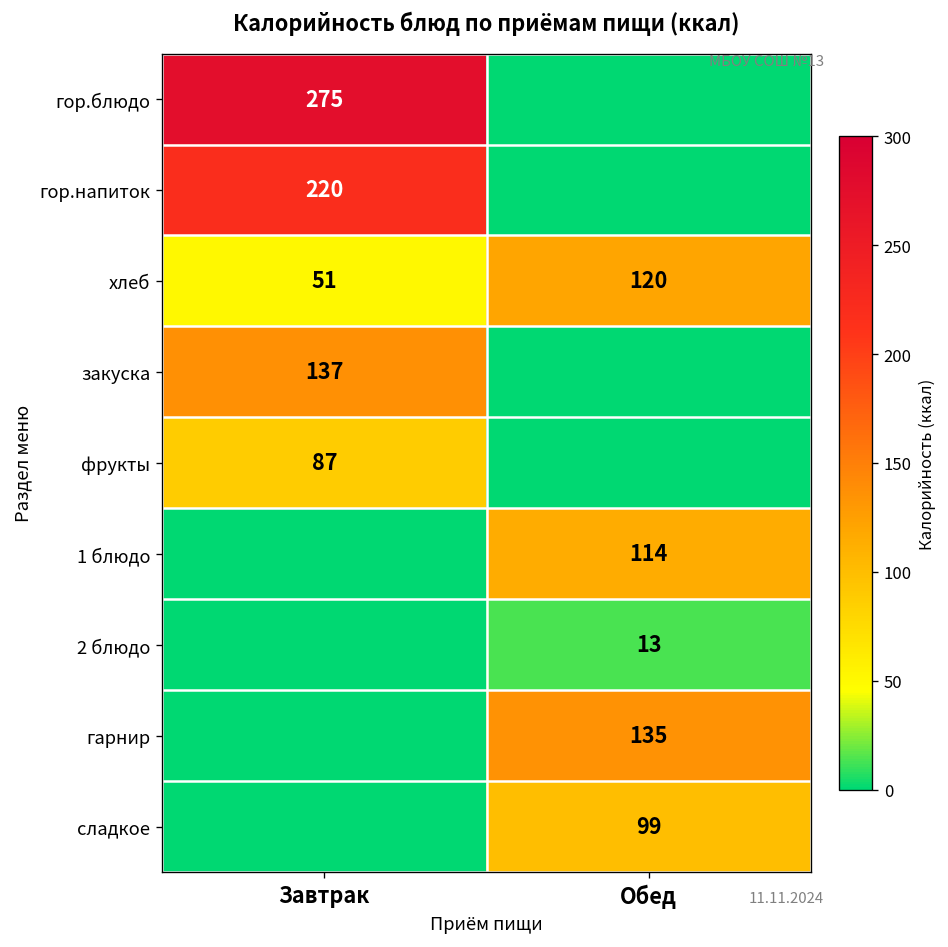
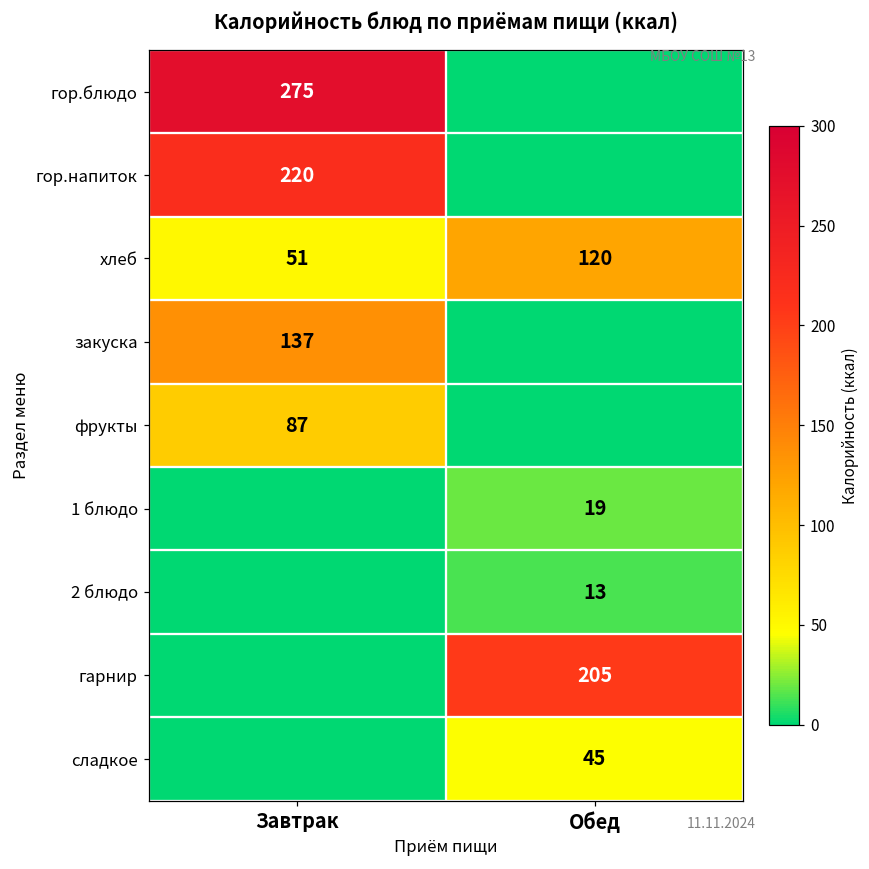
  {
    "гор.блюдо": {
      "Завтрак": 275,
      "Обед": 13
    },
    "гор.напиток": {
      "Завтрак": 220
    },
    "хлеб": {
      "Завтрак": 51,
      "Обед": 120
    },
    "закуска": {
      "Завтрак": 137
    },
    "фрукты": {
      "Завтрак": 87
    },
    "1 блюдо": {
-     "Обед": 114
+     "Обед": 19
    },
    "2 блюдо": {
      "Обед": 13
    },
    "гарнир": {
-     "Обед": 135
+     "Обед": 205
    },
    "сладкое": {
-     "Обед": 99
+     "Обед": 45
    }
  }
